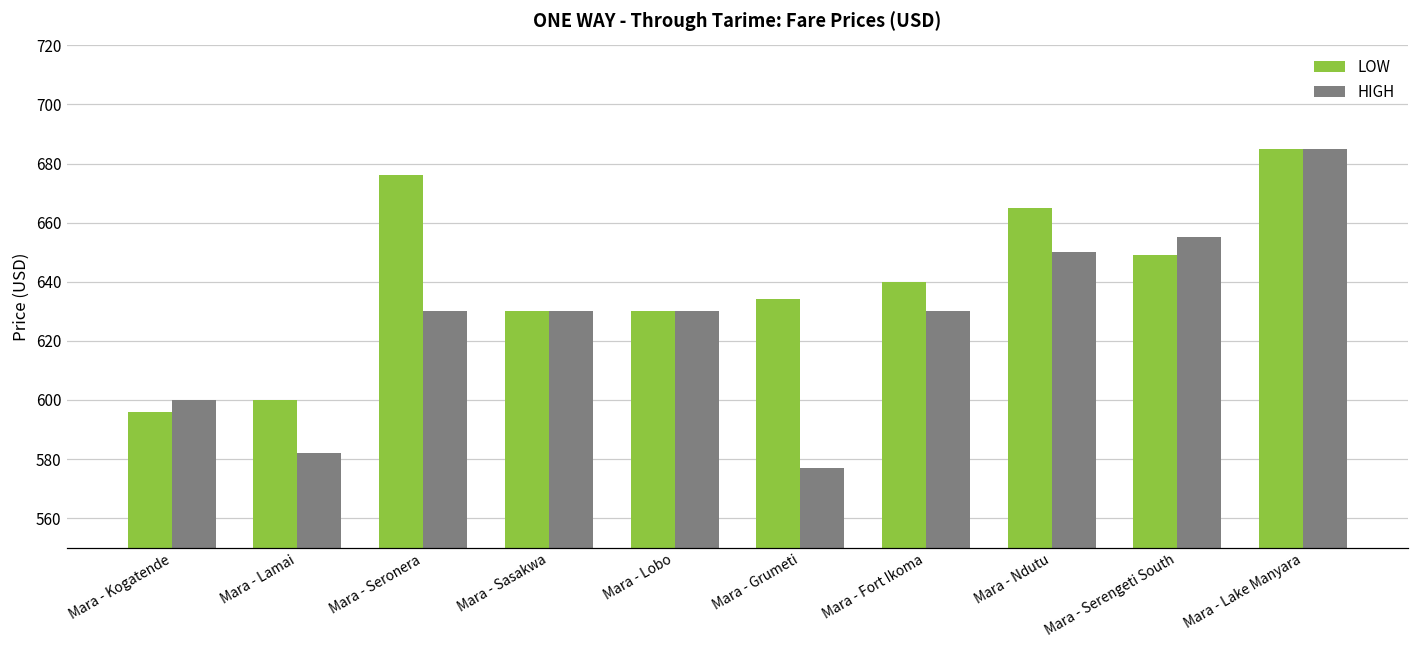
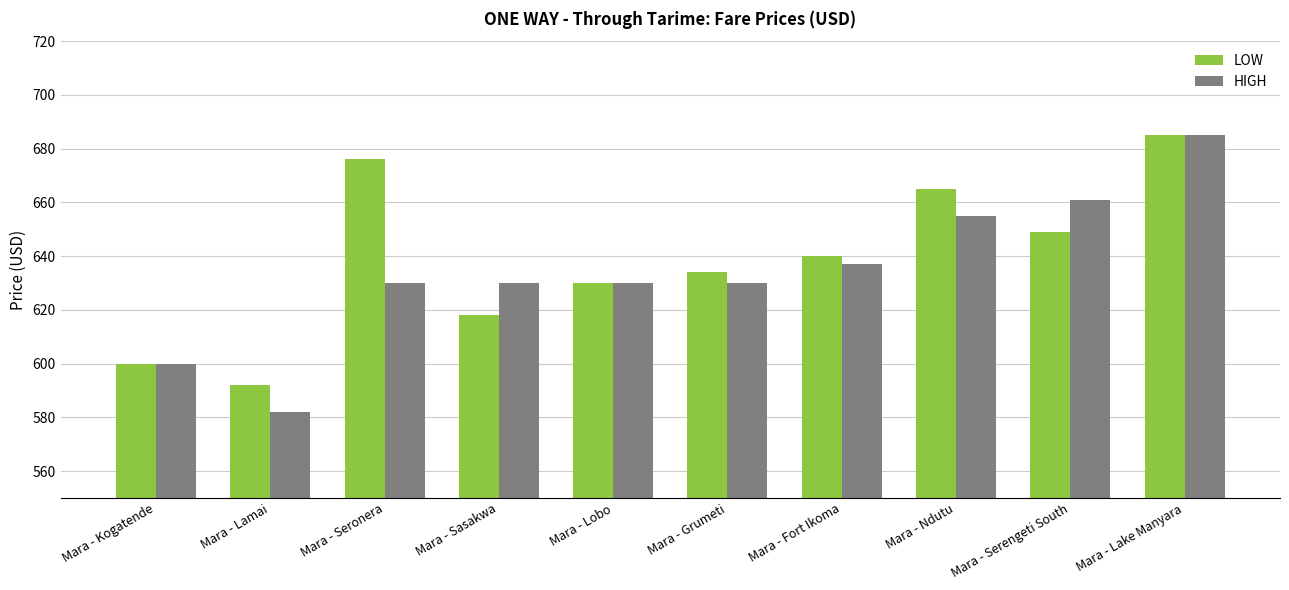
  {
    "LOW": {
-     "Mara - Kogatende": 596,
-     "Mara - Lamai": 600,
+     "Mara - Kogatende": 600,
+     "Mara - Lamai": 592,
      "Mara - Seronera": 676,
-     "Mara - Sasakwa": 630,
+     "Mara - Sasakwa": 618,
      "Mara - Lobo": 630,
      "Mara - Grumeti": 634,
      "Mara - Fort Ikoma": 640,
      "Mara - Ndutu": 665,
      "Mara - Serengeti South": 649,
      "Mara - Lake Manyara": 685
    },
    "HIGH": {
      "Mara - Kogatende": 600,
      "Mara - Lamai": 582,
      "Mara - Seronera": 630,
      "Mara - Sasakwa": 630,
      "Mara - Lobo": 630,
-     "Mara - Grumeti": 577,
-     "Mara - Fort Ikoma": 630,
-     "Mara - Ndutu": 650,
-     "Mara - Serengeti South": 655,
+     "Mara - Grumeti": 630,
+     "Mara - Fort Ikoma": 637,
+     "Mara - Ndutu": 655,
+     "Mara - Serengeti South": 661,
      "Mara - Lake Manyara": 685
    }
  }
